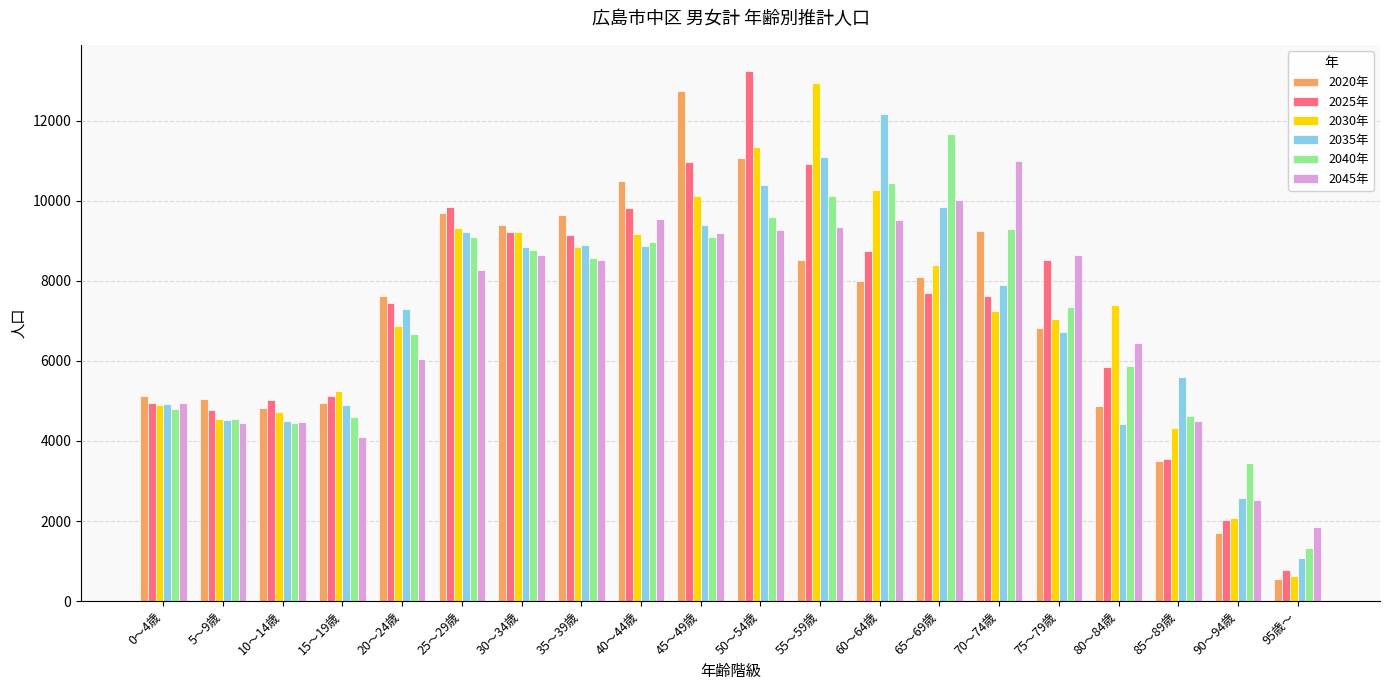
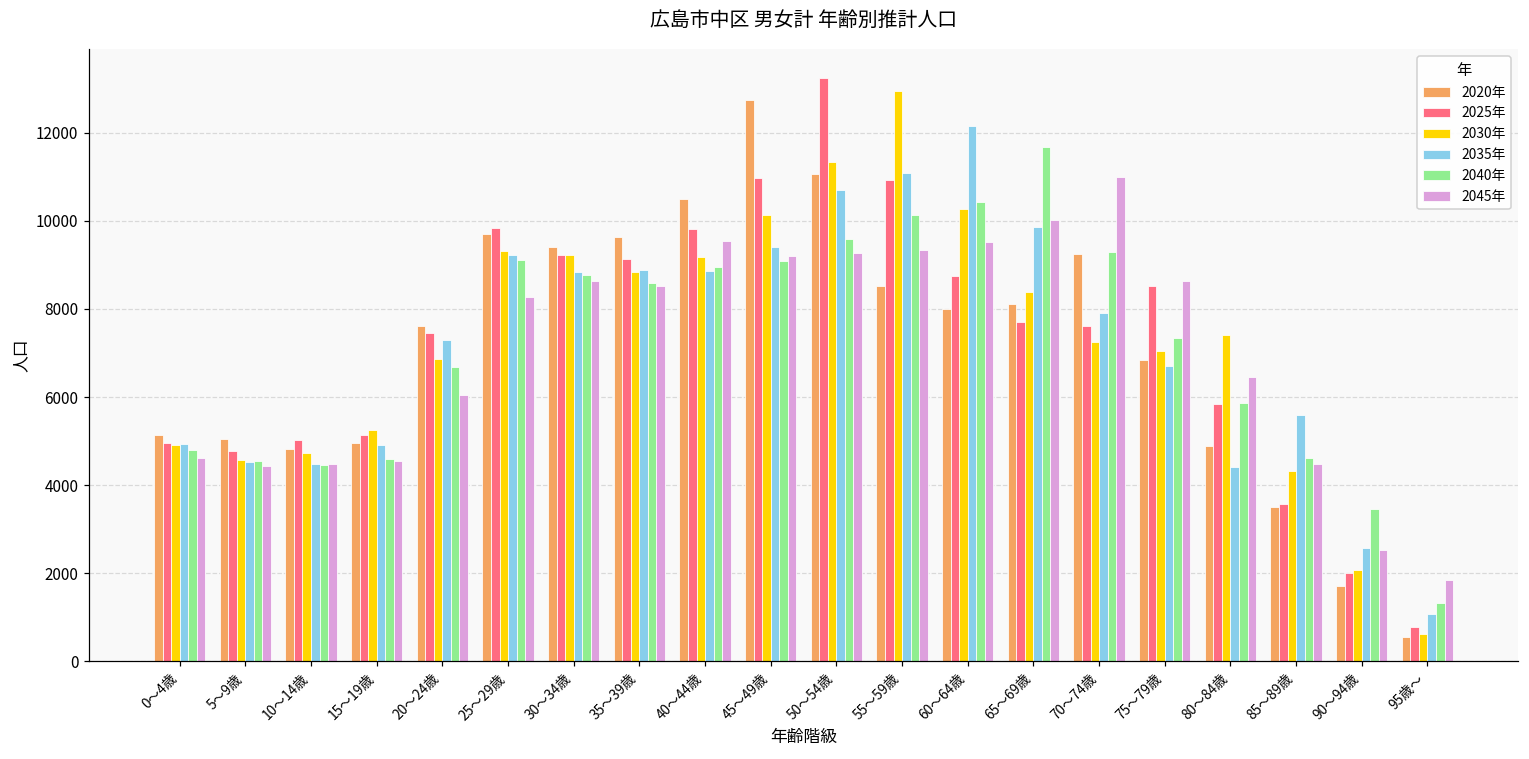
  {
    "2020年": {
      "0～4歳": 5100,
      "5～9歳": 5100,
      "10～14歳": 4800,
      "15～19歳": 4900,
      "20～24歳": 7600,
      "25～29歳": 9700,
      "30～34歳": 9400,
      "35～39歳": 9600,
      "40～44歳": 10500,
      "45～49歳": 12700,
      "50～54歳": 11100,
      "55～59歳": 8500,
      "60～64歳": 8000,
      "65～69歳": 8100,
      "70～74歳": 9200,
      "75～79歳": 6800,
      "80～84歳": 4900,
      "85～89歳": 3500,
      "90～94歳": 1700,
      "95歳～": 500
    },
    "2025年": {
      "0～4歳": 4900,
      "5～9歳": 4800,
      "10～14歳": 5000,
      "15～19歳": 5100,
      "20～24歳": 7500,
      "25～29歳": 9800,
      "30～34歳": 9200,
      "35～39歳": 9100,
      "40～44歳": 9800,
      "45～49歳": 11000,
      "50～54歳": 13200,
      "55～59歳": 10900,
      "60～64歳": 8800,
      "65～69歳": 7700,
      "70～74歳": 7600,
      "75～79歳": 8500,
      "80～84歳": 5800,
      "85～89歳": 3600,
      "90～94歳": 2000,
      "95歳～": 800
    },
    "2030年": {
      "0～4歳": 4900,
      "5～9歳": 4600,
      "10～14歳": 4700,
      "15～19歳": 5300,
      "20～24歳": 6900,
      "25～29歳": 9300,
      "30～34歳": 9200,
      "35～39歳": 8800,
      "40～44歳": 9200,
      "45～49歳": 10100,
      "50～54歳": 11300,
      "55～59歳": 12900,
      "60～64歳": 10300,
      "65～69歳": 8400,
      "70～74歳": 7200,
      "75～79歳": 7000,
      "80～84歳": 7400,
      "85～89歳": 4300,
      "90～94歳": 2100,
      "95歳～": 600
    },
    "2035年": {
      "0～4歳": 4900,
      "5～9歳": 4500,
      "10～14歳": 4500,
      "15～19歳": 4900,
      "20～24歳": 7300,
      "25～29歳": 9200,
      "30～34歳": 8800,
      "35～39歳": 8900,
      "40～44歳": 8900,
      "45～49歳": 9400,
-     "50～54歳": 10400,
+     "50～54歳": 10700,
      "55～59歳": 11100,
      "60～64歳": 12200,
      "65～69歳": 9900,
      "70～74歳": 7900,
      "75～79歳": 6700,
      "80～84歳": 4400,
      "85～89歳": 5600,
      "90～94歳": 2600,
      "95歳～": 1100
    },
    "2040年": {
      "0～4歳": 4800,
      "5～9歳": 4600,
      "10～14歳": 4500,
      "15～19歳": 4600,
      "20～24歳": 6700,
      "25～29歳": 9100,
      "30～34歳": 8800,
      "35～39歳": 8600,
      "40～44歳": 9000,
      "45～49歳": 9100,
      "50～54歳": 9600,
      "55～59歳": 10100,
      "60～64歳": 10400,
      "65～69歳": 11700,
      "70～74歳": 9300,
      "75～79歳": 7300,
      "80～84歳": 5900,
      "85～89歳": 4600,
      "90～94歳": 3500,
      "95歳～": 1300
    },
    "2045年": {
-     "0～4歳": 5000,
+     "0～4歳": 4600,
      "5～9歳": 4400,
      "10～14歳": 4500,
-     "15～19歳": 4100,
+     "15～19歳": 4600,
      "20～24歳": 6000,
      "25～29歳": 8300,
      "30～34歳": 8600,
      "35～39歳": 8500,
      "40～44歳": 9500,
      "45～49歳": 9200,
      "50～54歳": 9300,
      "55～59歳": 9300,
      "60～64歳": 9500,
      "65～69歳": 10000,
      "70～74歳": 11000,
      "75～79歳": 8600,
      "80～84歳": 6400,
      "85～89歳": 4500,
      "90～94歳": 2500,
      "95歳～": 1800
    }
  }
